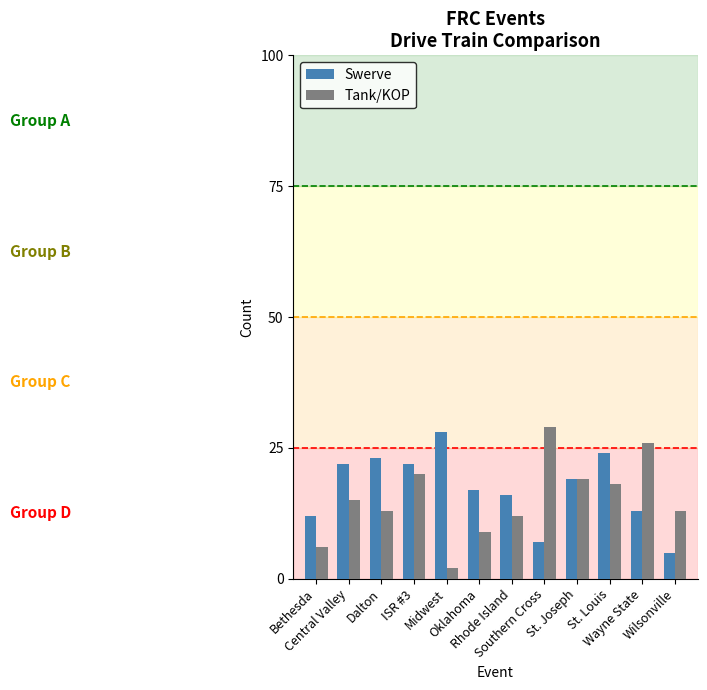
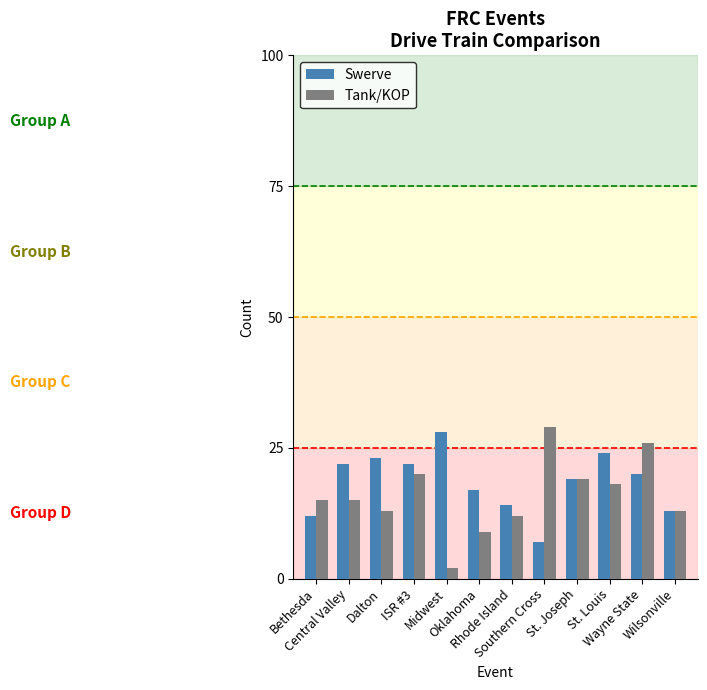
  {
    "Swerve": {
      "Bethesda": 12,
      "Central Valley": 22,
      "Dalton": 23,
      "ISR #3": 22,
      "Midwest": 28,
      "Oklahoma": 17,
-     "Rhode Island": 16,
+     "Rhode Island": 14,
      "Southern Cross": 7,
      "St. Joseph": 19,
      "St. Louis": 24,
-     "Wayne State": 13,
-     "Wilsonville": 5
+     "Wayne State": 20,
+     "Wilsonville": 13
    },
    "Tank/KOP": {
-     "Bethesda": 6,
+     "Bethesda": 15,
      "Central Valley": 15,
      "Dalton": 13,
      "ISR #3": 20,
      "Midwest": 2,
      "Oklahoma": 9,
      "Rhode Island": 12,
      "Southern Cross": 29,
      "St. Joseph": 19,
      "St. Louis": 18,
      "Wayne State": 26,
      "Wilsonville": 13
    }
  }
